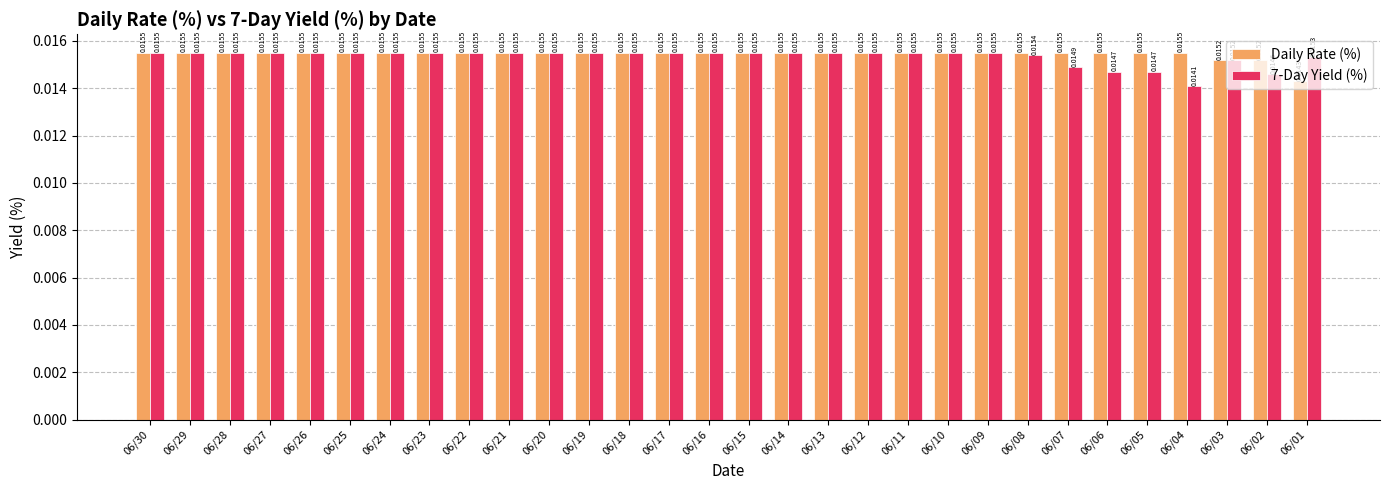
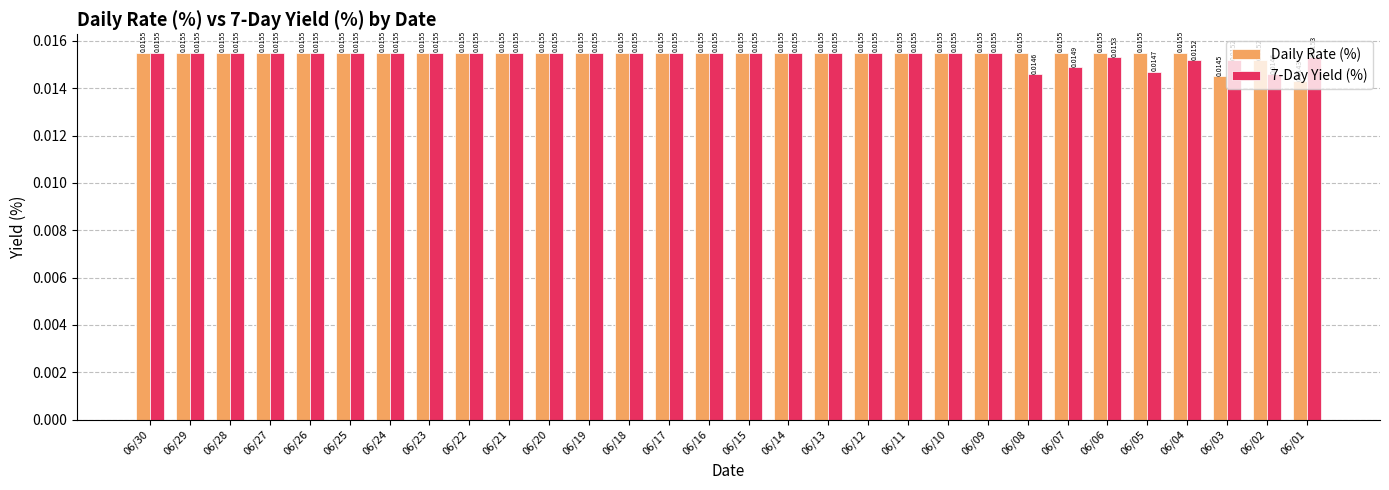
  {
    "Daily Rate (%)": {
      "06/30": 0.0155,
      "06/29": 0.0155,
      "06/28": 0.0155,
      "06/27": 0.0155,
      "06/26": 0.0155,
      "06/25": 0.0155,
      "06/24": 0.0155,
      "06/23": 0.0155,
      "06/22": 0.0155,
      "06/21": 0.0155,
      "06/20": 0.0155,
      "06/19": 0.0155,
      "06/18": 0.0155,
      "06/17": 0.0155,
      "06/16": 0.0155,
      "06/15": 0.0155,
      "06/14": 0.0155,
      "06/13": 0.0155,
      "06/12": 0.0155,
      "06/11": 0.0155,
      "06/10": 0.0155,
      "06/09": 0.0155,
      "06/08": 0.0155,
      "06/07": 0.0155,
      "06/06": 0.0155,
      "06/05": 0.0155,
      "06/04": 0.0155,
-     "06/03": 0.0152
+     "06/03": 0.0145
    },
    "7-Day Yield (%)": {
      "06/30": 0.0155,
      "06/29": 0.0155,
      "06/28": 0.0155,
      "06/27": 0.0155,
      "06/26": 0.0155,
      "06/25": 0.0155,
      "06/24": 0.0155,
      "06/23": 0.0155,
      "06/22": 0.0155,
      "06/21": 0.0155,
      "06/20": 0.0155,
      "06/19": 0.0155,
      "06/18": 0.0155,
      "06/17": 0.0155,
      "06/16": 0.0155,
      "06/15": 0.0155,
      "06/14": 0.0155,
      "06/13": 0.0155,
      "06/12": 0.0155,
      "06/11": 0.0155,
      "06/10": 0.0155,
      "06/09": 0.0155,
-     "06/08": 0.0154,
+     "06/08": 0.0146,
      "06/07": 0.0149,
-     "06/06": 0.0147,
+     "06/06": 0.0153,
      "06/05": 0.0147,
-     "06/04": 0.0141
+     "06/04": 0.0152
    }
  }
